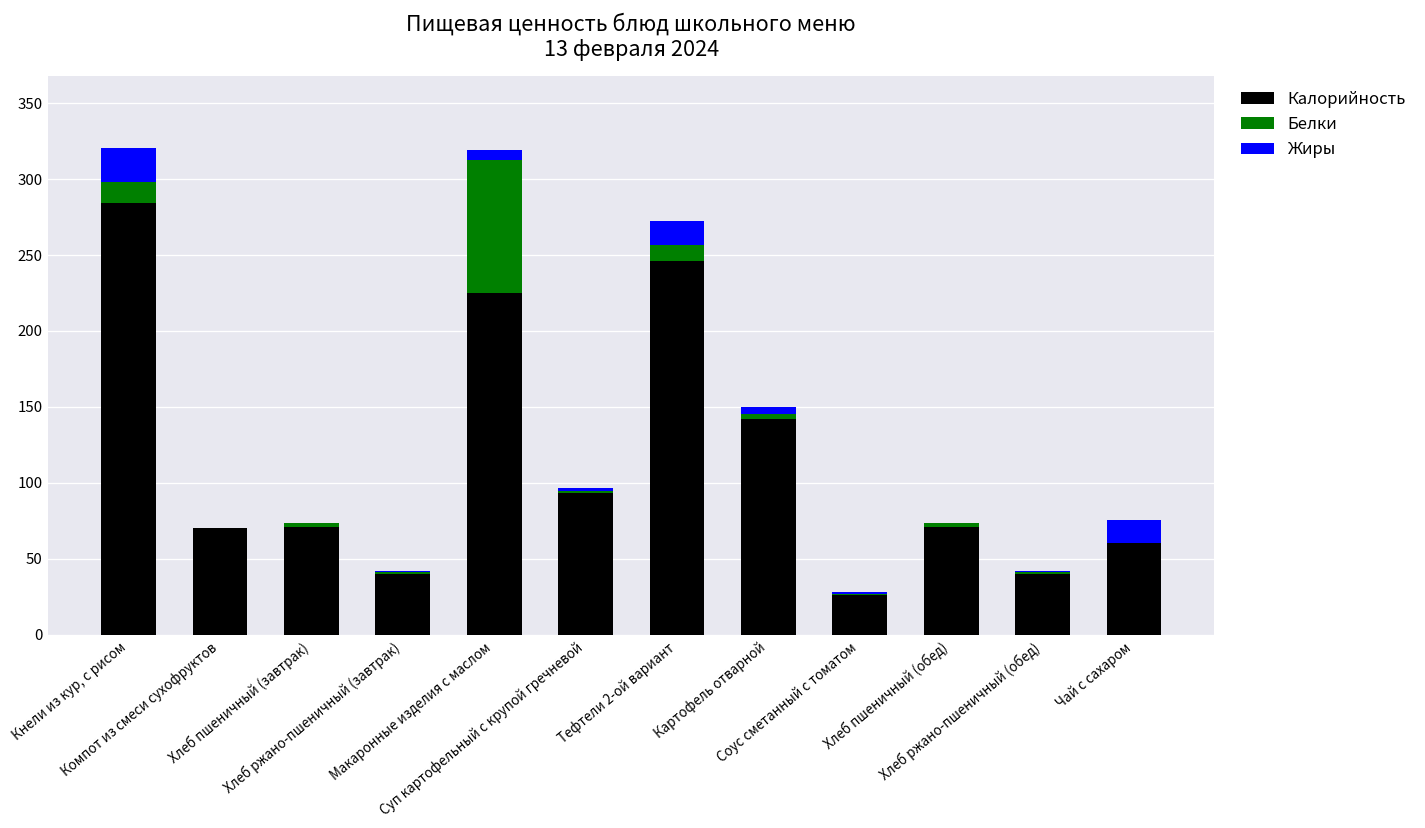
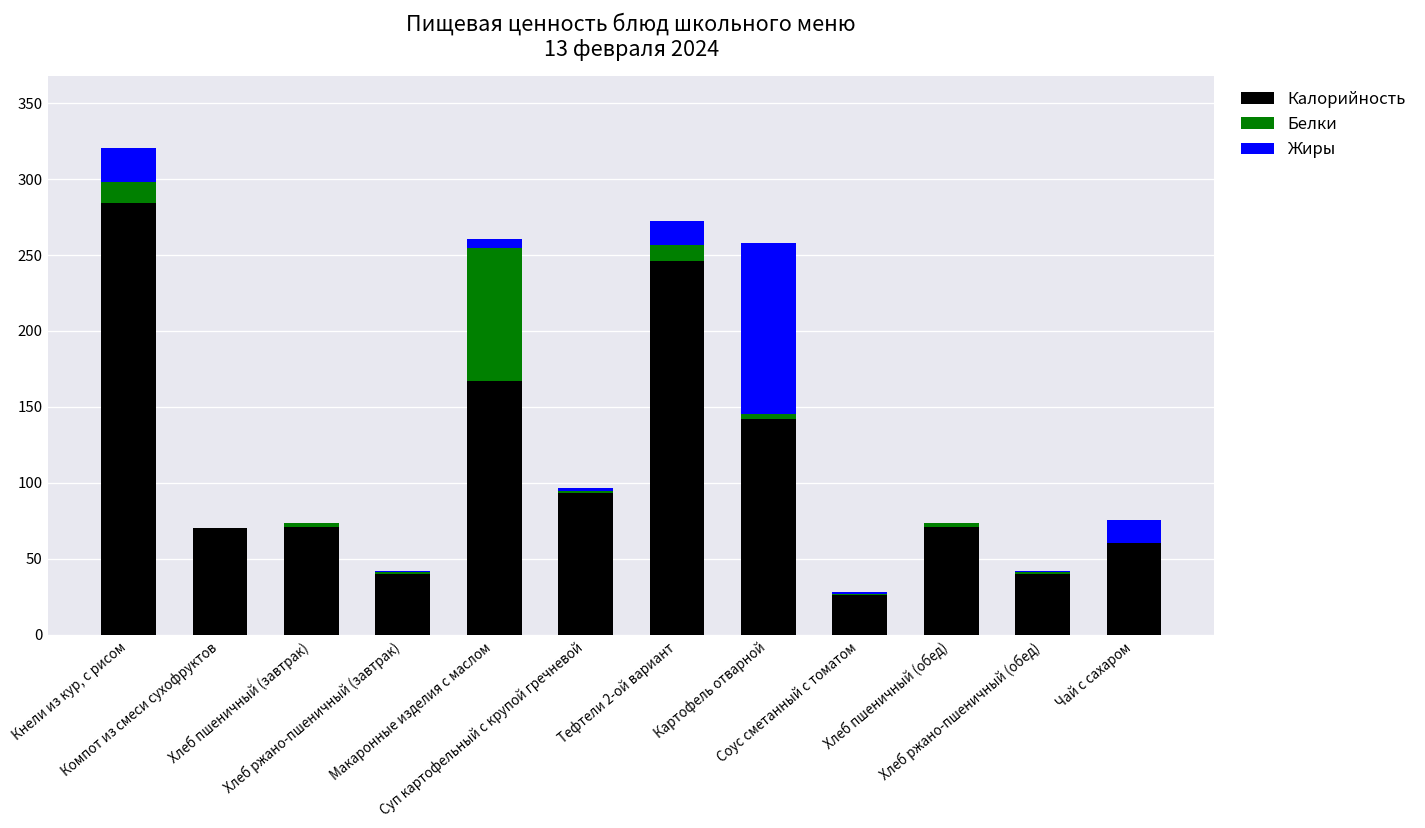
  {
    "Калорийность": {
      "Кнели из кур, с рисом": 284,
      "Компот из смеси сухофруктов": 70,
      "Хлеб пшеничный (завтрак)": 71,
      "Хлеб ржано-пшеничный (завтрак)": 40,
-     "Макаронные изделия с маслом": 225,
+     "Макаронные изделия с маслом": 167,
      "Суп картофельный с крупой гречневой": 93,
      "Тефтели 2-ой вариант": 246,
      "Картофель отварной": 142,
      "Соус сметанный с томатом": 26,
      "Хлеб пшеничный (обед)": 71,
      "Хлеб ржано-пшеничный (обед)": 40,
      "Чай с сахаром": 60
    },
    "Белки": {
      "Кнели из кур, с рисом": 14,
      "Хлеб пшеничный (завтрак)": 2,
      "Макаронные изделия с маслом": 88,
      "Тефтели 2-ой вариант": 11,
      "Картофель отварной": 3,
      "Хлеб пшеничный (обед)": 2
    },
    "Жиры": {
      "Кнели из кур, с рисом": 22,
      "Компот из смеси сухофруктов": 0,
      "Макаронные изделия с маслом": 6,
      "Суп картофельный с крупой гречневой": 2,
      "Тефтели 2-ой вариант": 16,
-     "Картофель отварной": 5,
+     "Картофель отварной": 113,
      "Чай с сахаром": 15
    }
  }
